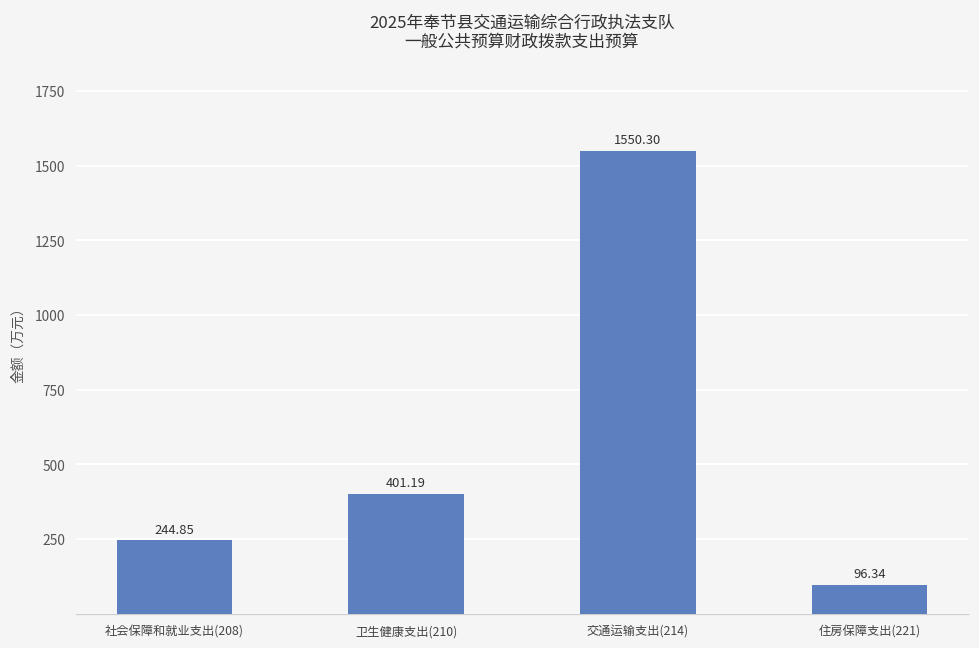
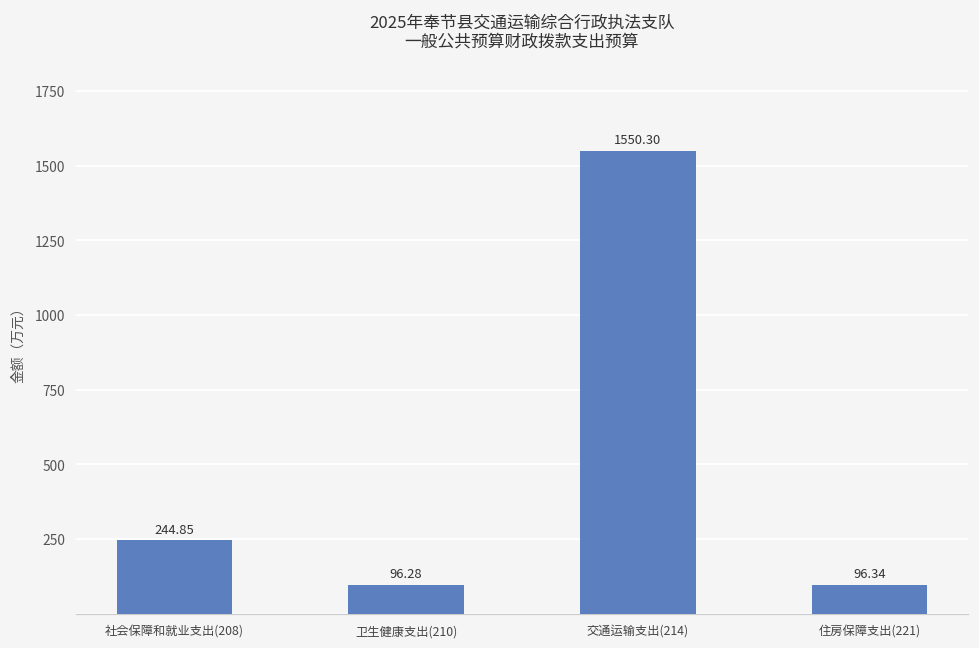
  {
    "社会保障和就业支出(208)": 244.85,
-   "卫生健康支出(210)": 401.19,
+   "卫生健康支出(210)": 96.28,
    "交通运输支出(214)": 1550.30,
    "住房保障支出(221)": 96.34
  }
